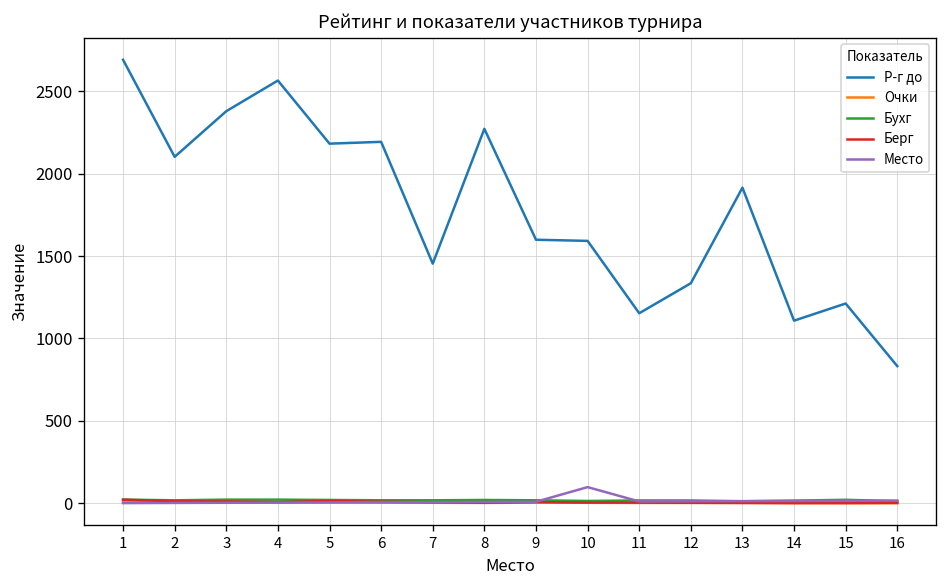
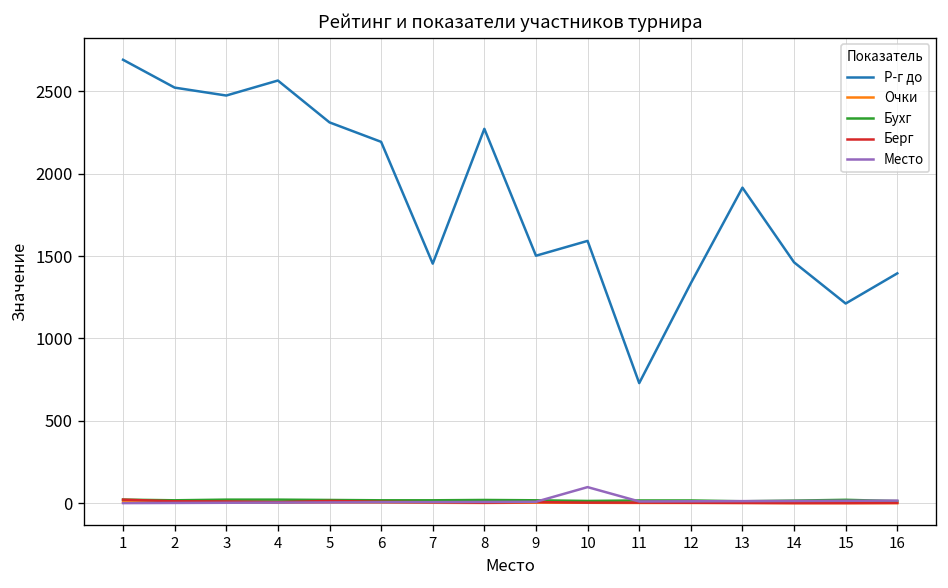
  {
    "Р-г до": {
      "1": 2690,
-     "2": 2100,
-     "3": 2380,
+     "2": 2520,
+     "3": 2470,
      "4": 2570,
-     "5": 2180,
+     "5": 2310,
      "6": 2190,
      "7": 1450,
      "8": 2270,
-     "9": 1600,
+     "9": 1500,
      "10": 1590,
-     "11": 1150,
+     "11": 730,
      "12": 1340,
      "13": 1920,
-     "14": 1110,
+     "14": 1460,
      "15": 1210,
-     "16": 830
+     "16": 1400
    },
    "Место": {
      "10": 100
    }
  }
